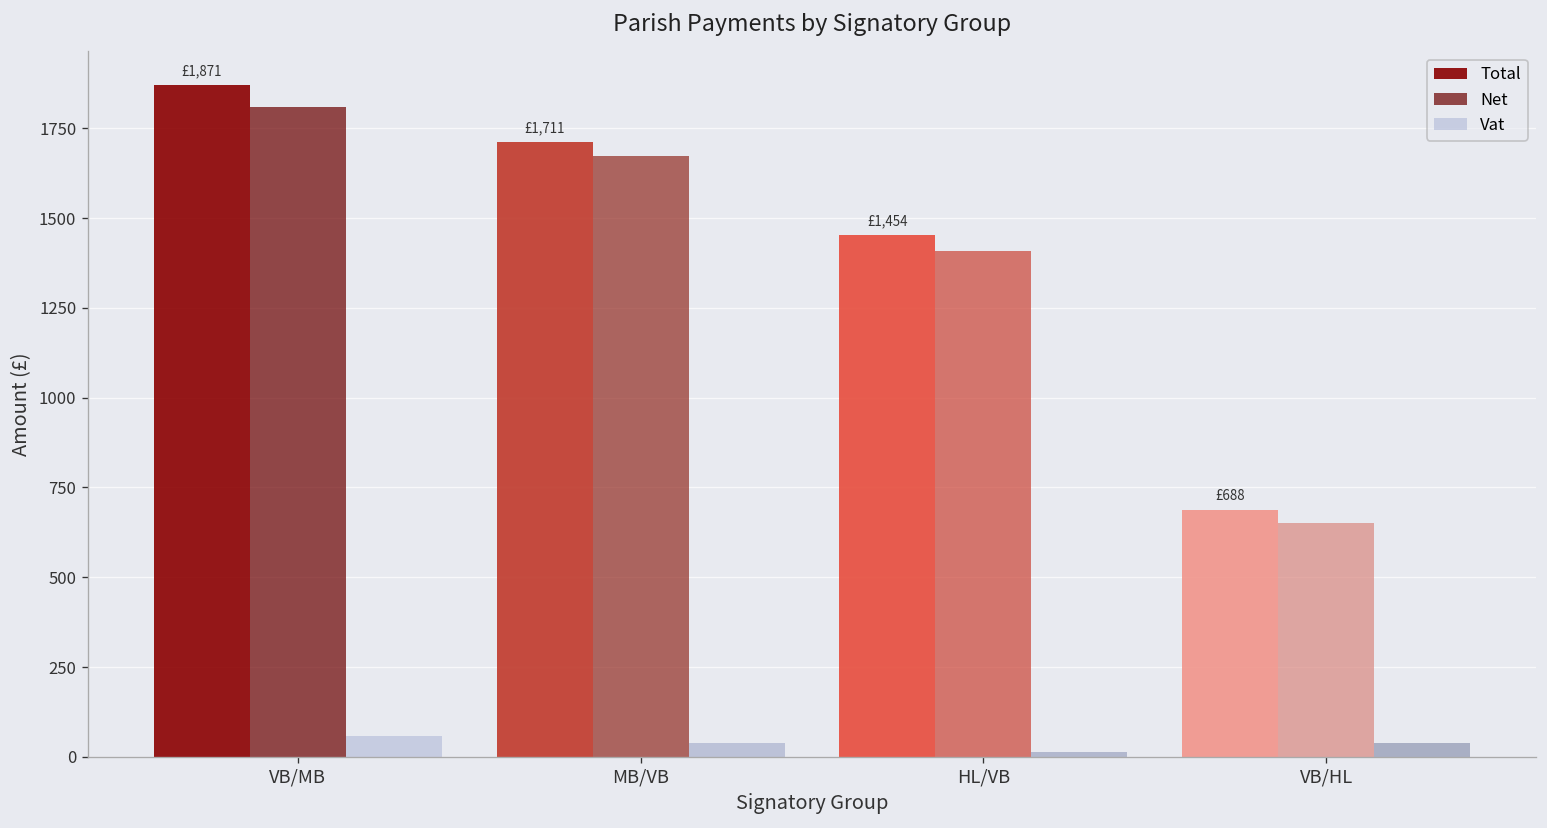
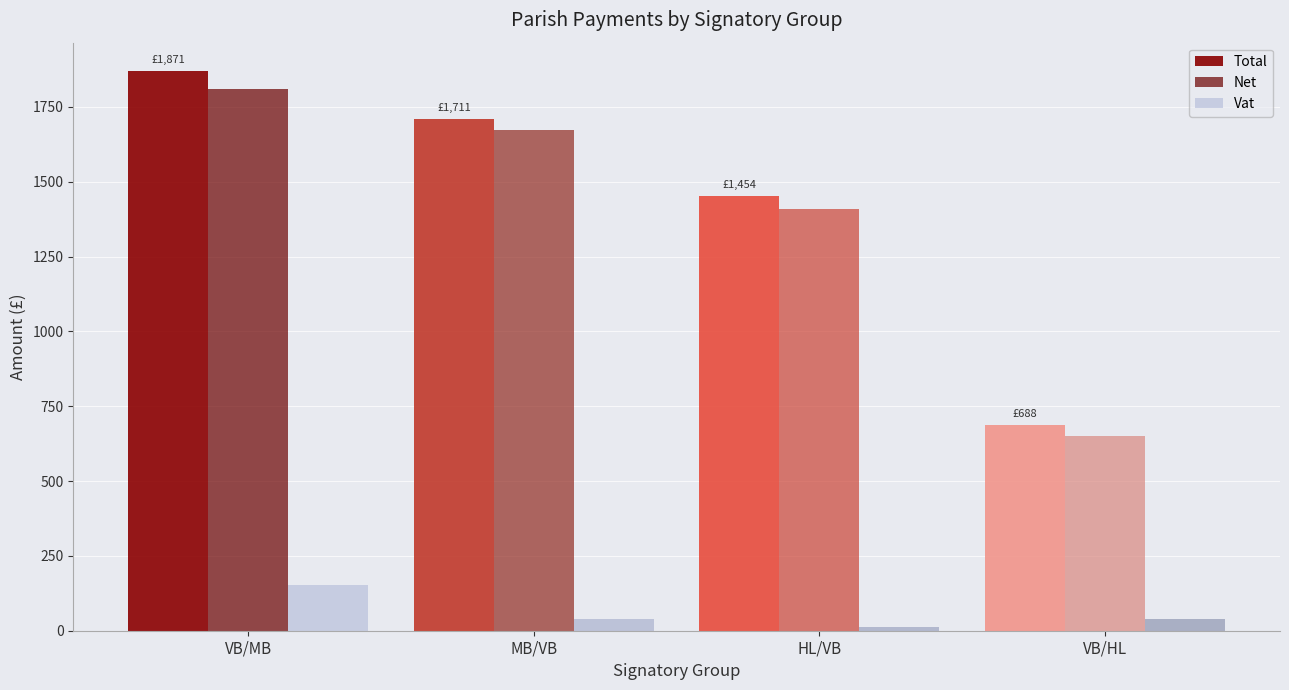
  {
    "Vat": {
-     "VB/MB": 60,
+     "VB/MB": 150,
      "MB/VB": 40,
      "HL/VB": 10,
      "VB/HL": 40
    }
  }
